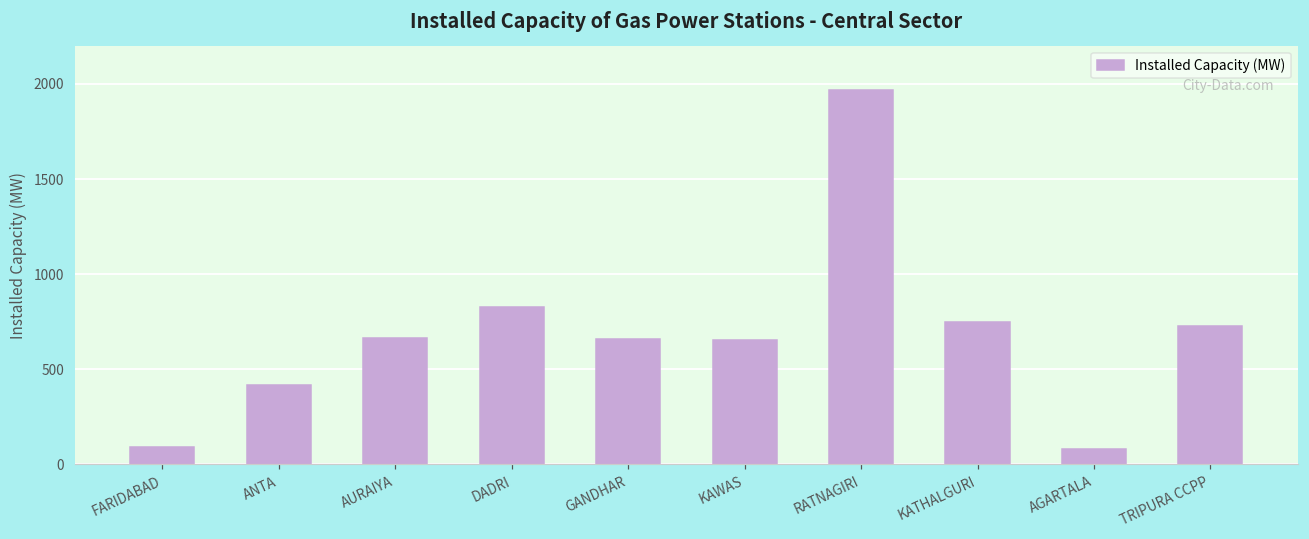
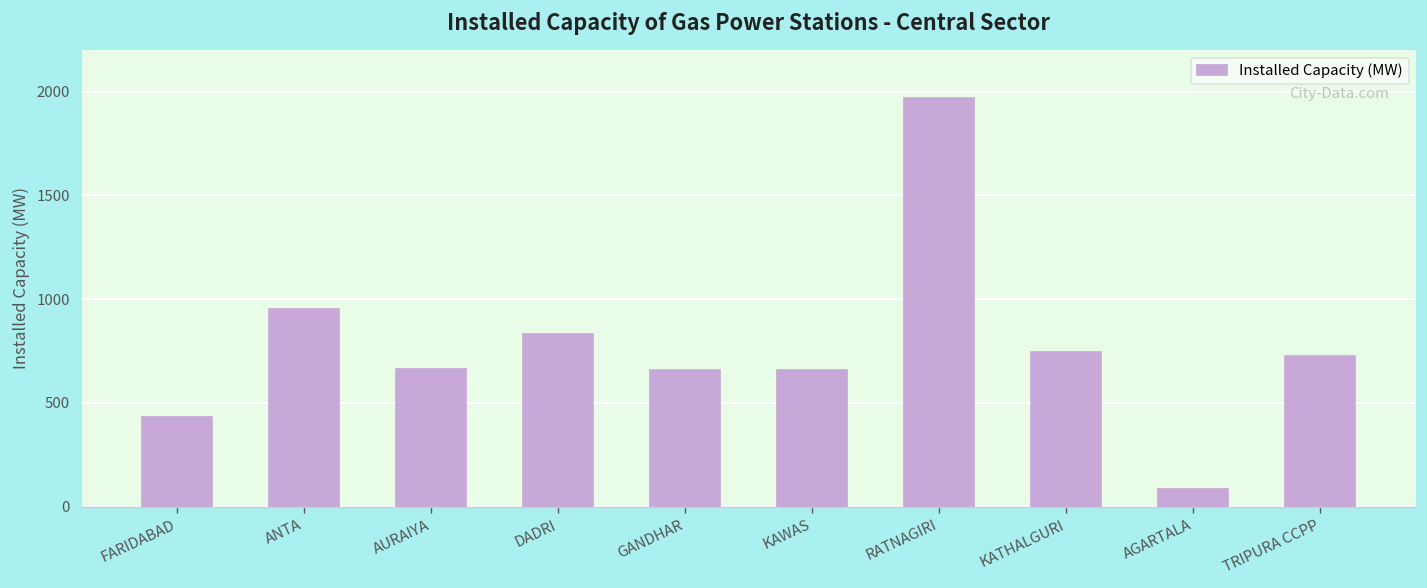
  {
-   "FARIDABAD": 90,
-   "ANTA": 420,
+   "FARIDABAD": 430,
+   "ANTA": 950,
    "AURAIYA": 660,
    "DADRI": 830,
    "GANDHAR": 660,
    "KAWAS": 660,
    "RATNAGIRI": 1970,
    "KATHALGURI": 750,
    "AGARTALA": 80,
    "TRIPURA CCPP": 730
  }
